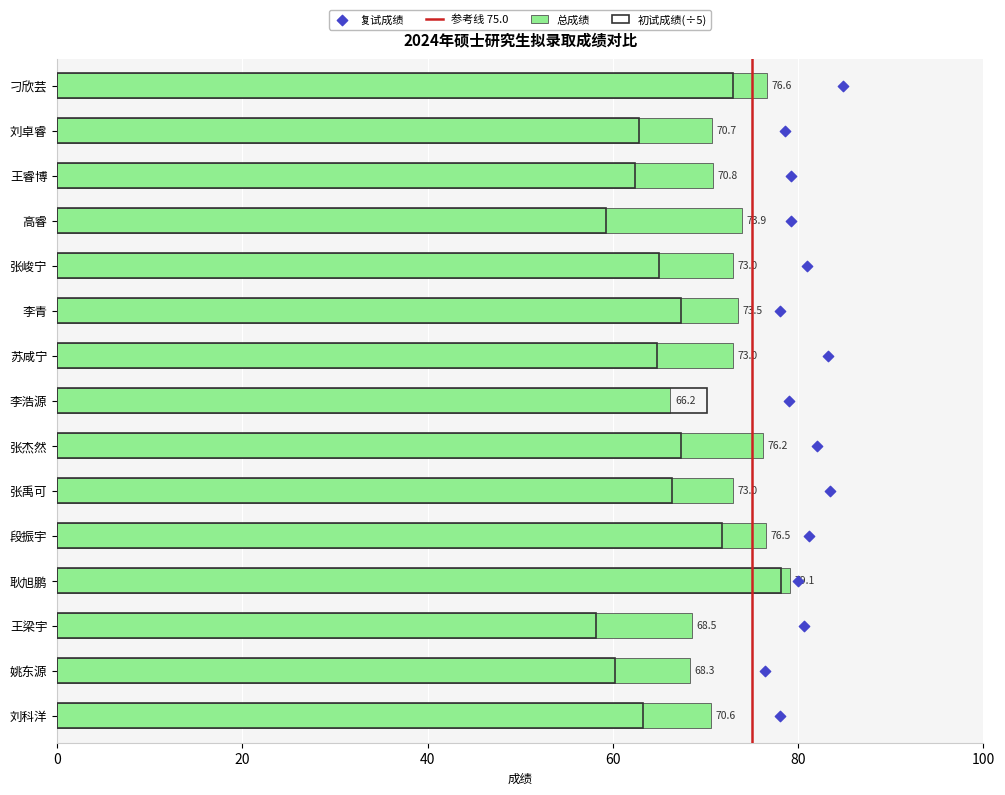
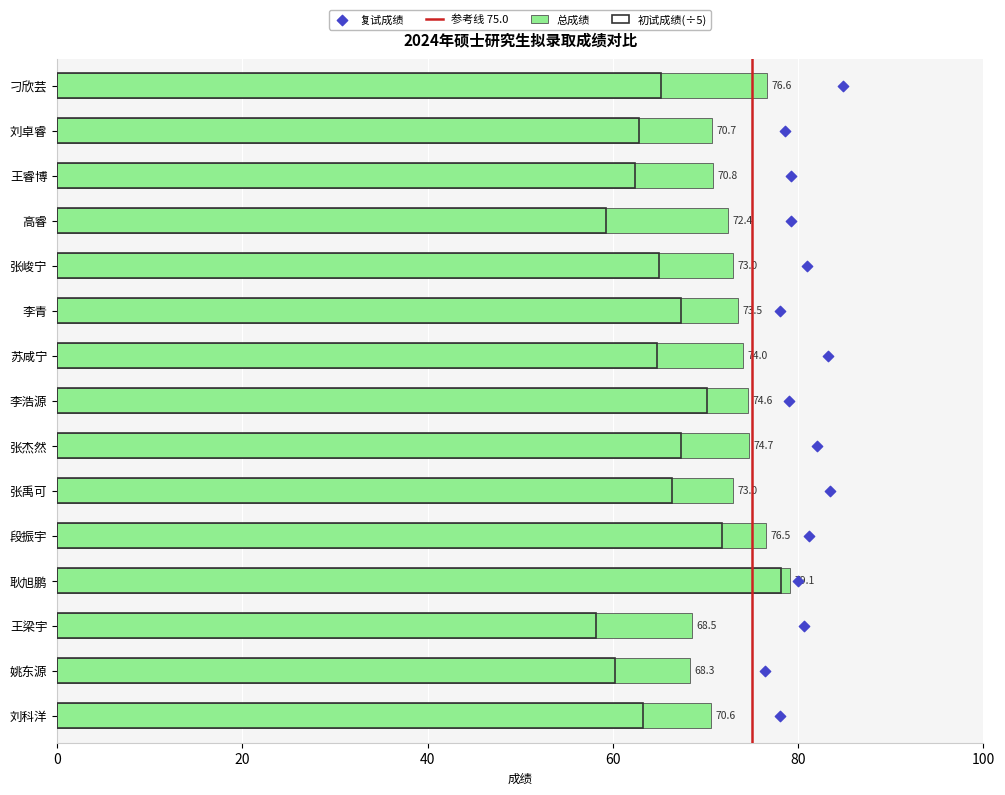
  {
    "总成绩": {
      "刁欣芸": 76.6,
      "刘卓睿": 70.7,
      "王睿博": 70.8,
-     "高睿": 73.9,
+     "高睿": 72.4,
      "张峻宁": 73.0,
      "李青": 73.5,
-     "苏咸宁": 73.0,
-     "李浩源": 66.2,
-     "张杰然": 76.2,
+     "苏咸宁": 74.0,
+     "李浩源": 74.6,
+     "张杰然": 74.7,
      "张禹可": 73.0,
      "段振宇": 76.5,
      "王梁宇": 68.5,
      "姚东源": 68.3,
      "刘科洋": 70.6
    },
    "初试成绩(÷5)": {
-     "刁欣芸": 73
+     "刁欣芸": 65
    }
  }
